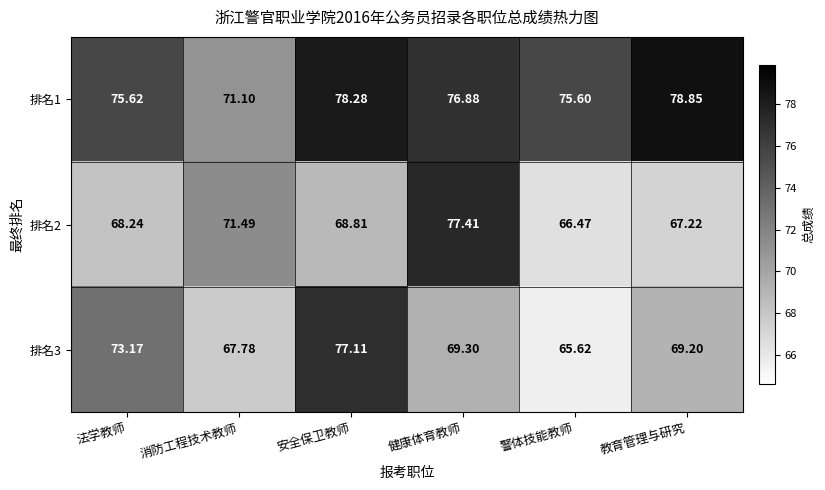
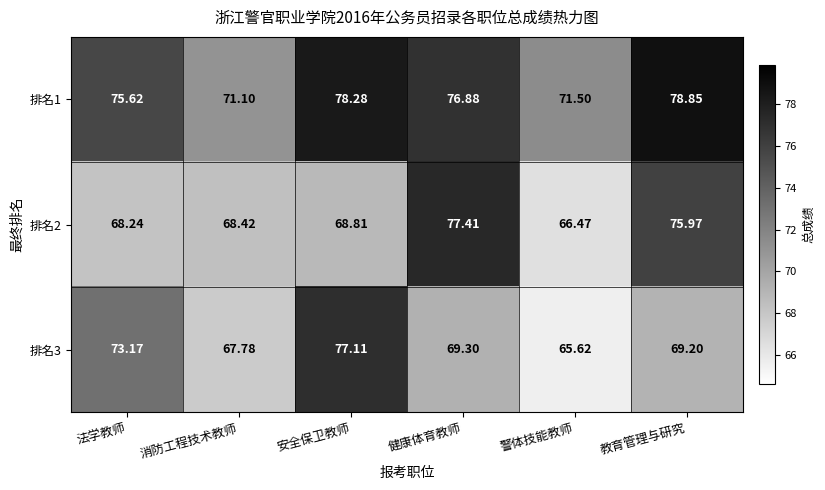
  {
    "排名1": {
      "法学教师": 75.62,
      "消防工程技术教师": 71.10,
      "安全保卫教师": 78.28,
      "健康体育教师": 76.88,
-     "警体技能教师": 75.60,
+     "警体技能教师": 71.50,
      "教育管理与研究": 78.85
    },
    "排名2": {
      "法学教师": 68.24,
-     "消防工程技术教师": 71.49,
+     "消防工程技术教师": 68.42,
      "安全保卫教师": 68.81,
      "健康体育教师": 77.41,
      "警体技能教师": 66.47,
-     "教育管理与研究": 67.22
+     "教育管理与研究": 75.97
    },
    "排名3": {
      "法学教师": 73.17,
      "消防工程技术教师": 67.78,
      "安全保卫教师": 77.11,
      "健康体育教师": 69.30,
      "警体技能教师": 65.62,
      "教育管理与研究": 69.20
    }
  }
